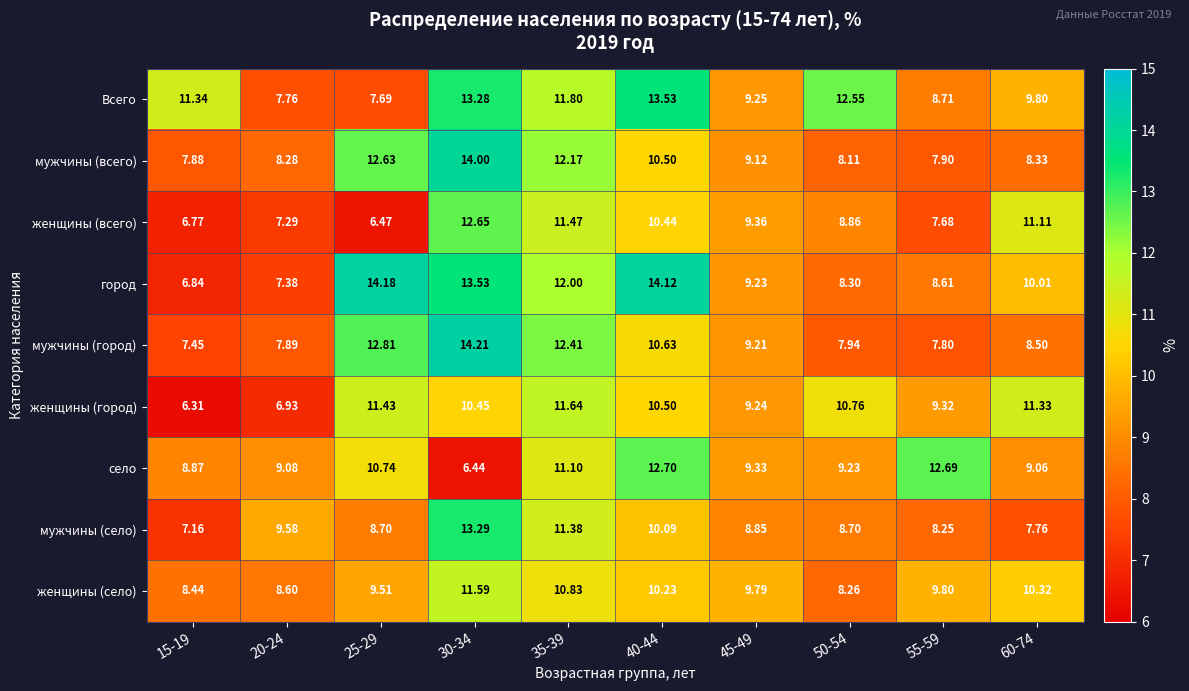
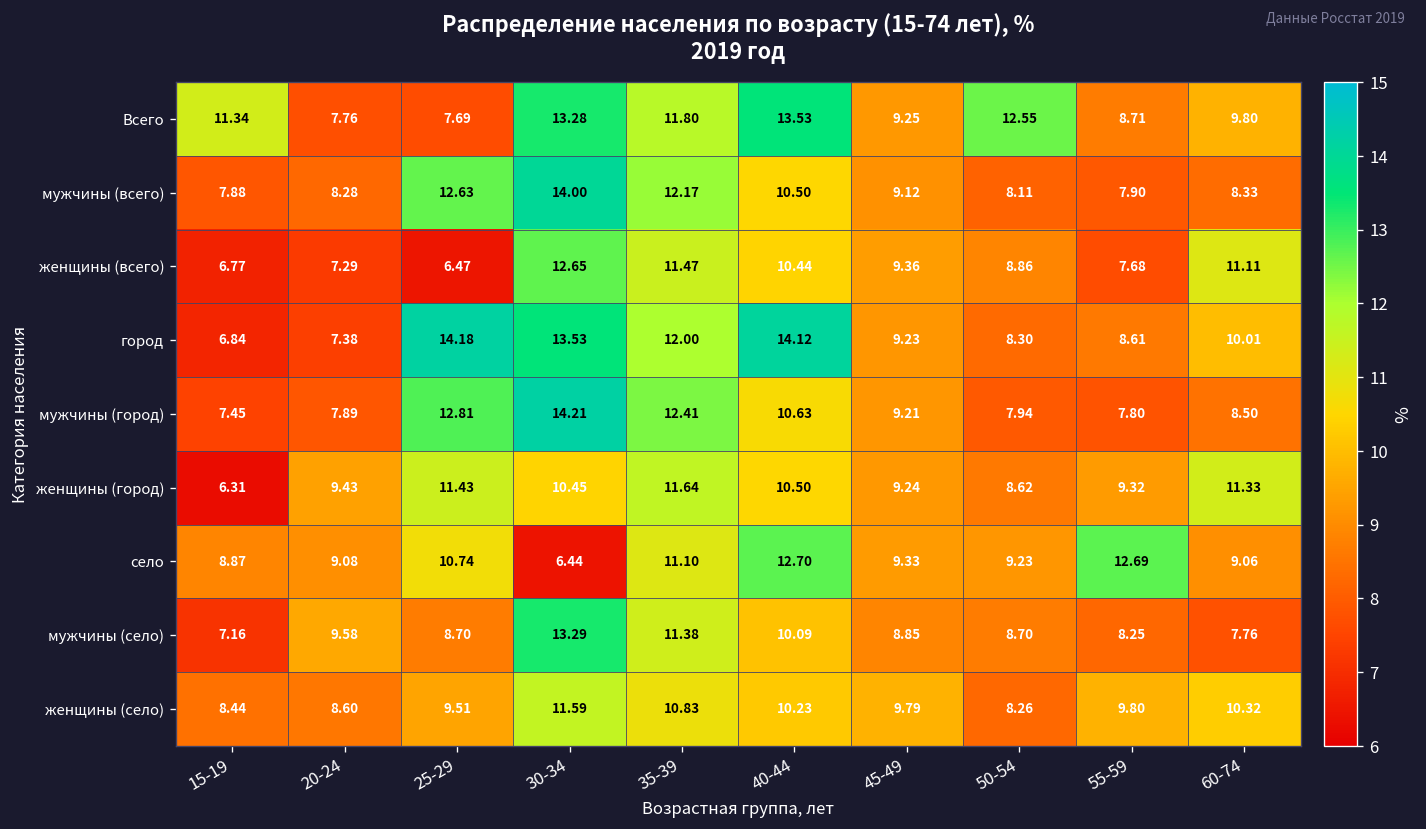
  {
    "Всего": {
      "15-19": 11.34,
      "20-24": 7.76,
      "25-29": 7.69,
      "30-34": 13.28,
      "35-39": 11.80,
      "40-44": 13.53,
      "45-49": 9.25,
      "50-54": 12.55,
      "55-59": 8.71,
      "60-74": 9.80
    },
    "мужчины (всего)": {
      "15-19": 7.88,
      "20-24": 8.28,
      "25-29": 12.63,
      "30-34": 14.00,
      "35-39": 12.17,
      "40-44": 10.50,
      "45-49": 9.12,
      "50-54": 8.11,
      "55-59": 7.90,
      "60-74": 8.33
    },
    "женщины (всего)": {
      "15-19": 6.77,
      "20-24": 7.29,
      "25-29": 6.47,
      "30-34": 12.65,
      "35-39": 11.47,
      "40-44": 10.44,
      "45-49": 9.36,
      "50-54": 8.86,
      "55-59": 7.68,
      "60-74": 11.11
    },
    "город": {
      "15-19": 6.84,
      "20-24": 7.38,
      "25-29": 14.18,
      "30-34": 13.53,
      "35-39": 12.00,
      "40-44": 14.12,
      "45-49": 9.23,
      "50-54": 8.30,
      "55-59": 8.61,
      "60-74": 10.01
    },
    "мужчины (город)": {
      "15-19": 7.45,
      "20-24": 7.89,
      "25-29": 12.81,
      "30-34": 14.21,
      "35-39": 12.41,
      "40-44": 10.63,
      "45-49": 9.21,
      "50-54": 7.94,
      "55-59": 7.80,
      "60-74": 8.50
    },
    "женщины (город)": {
      "15-19": 6.31,
-     "20-24": 6.93,
+     "20-24": 9.43,
      "25-29": 11.43,
      "30-34": 10.45,
      "35-39": 11.64,
      "40-44": 10.50,
      "45-49": 9.24,
-     "50-54": 10.76,
+     "50-54": 8.62,
      "55-59": 9.32,
      "60-74": 11.33
    },
    "село": {
      "15-19": 8.87,
      "20-24": 9.08,
      "25-29": 10.74,
      "30-34": 6.44,
      "35-39": 11.10,
      "40-44": 12.70,
      "45-49": 9.33,
      "50-54": 9.23,
      "55-59": 12.69,
      "60-74": 9.06
    },
    "мужчины (село)": {
      "15-19": 7.16,
      "20-24": 9.58,
      "25-29": 8.70,
      "30-34": 13.29,
      "35-39": 11.38,
      "40-44": 10.09,
      "45-49": 8.85,
      "50-54": 8.70,
      "55-59": 8.25,
      "60-74": 7.76
    },
    "женщины (село)": {
      "15-19": 8.44,
      "20-24": 8.60,
      "25-29": 9.51,
      "30-34": 11.59,
      "35-39": 10.83,
      "40-44": 10.23,
      "45-49": 9.79,
      "50-54": 8.26,
      "55-59": 9.80,
      "60-74": 10.32
    }
  }
